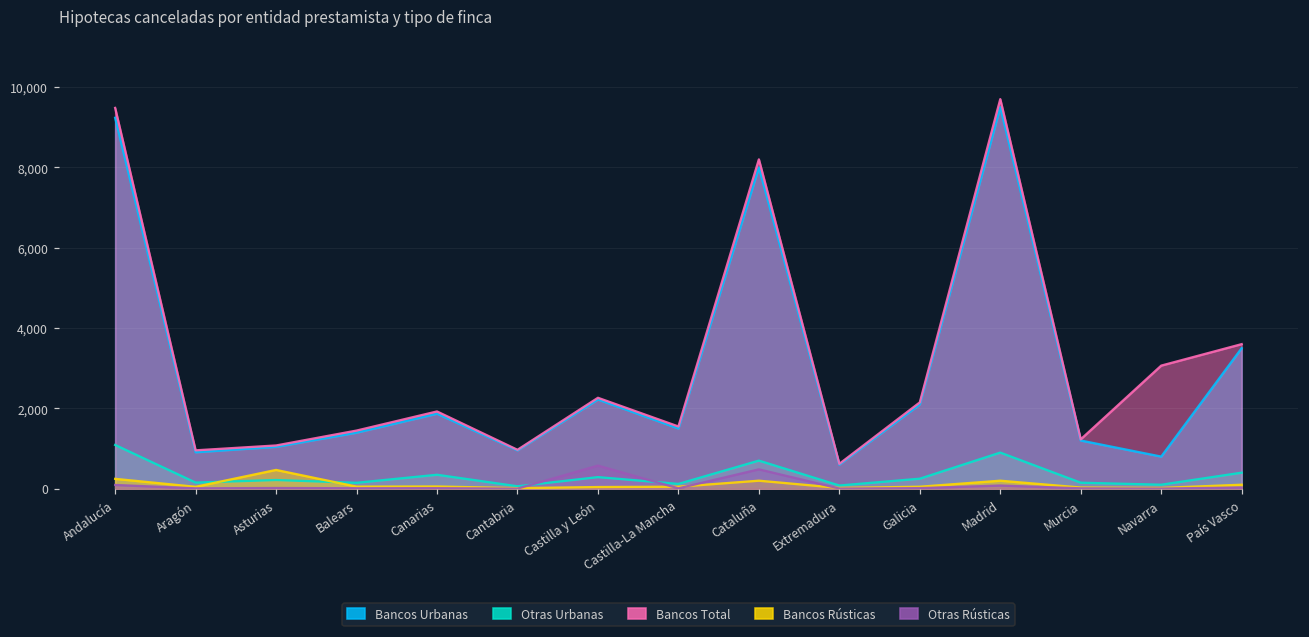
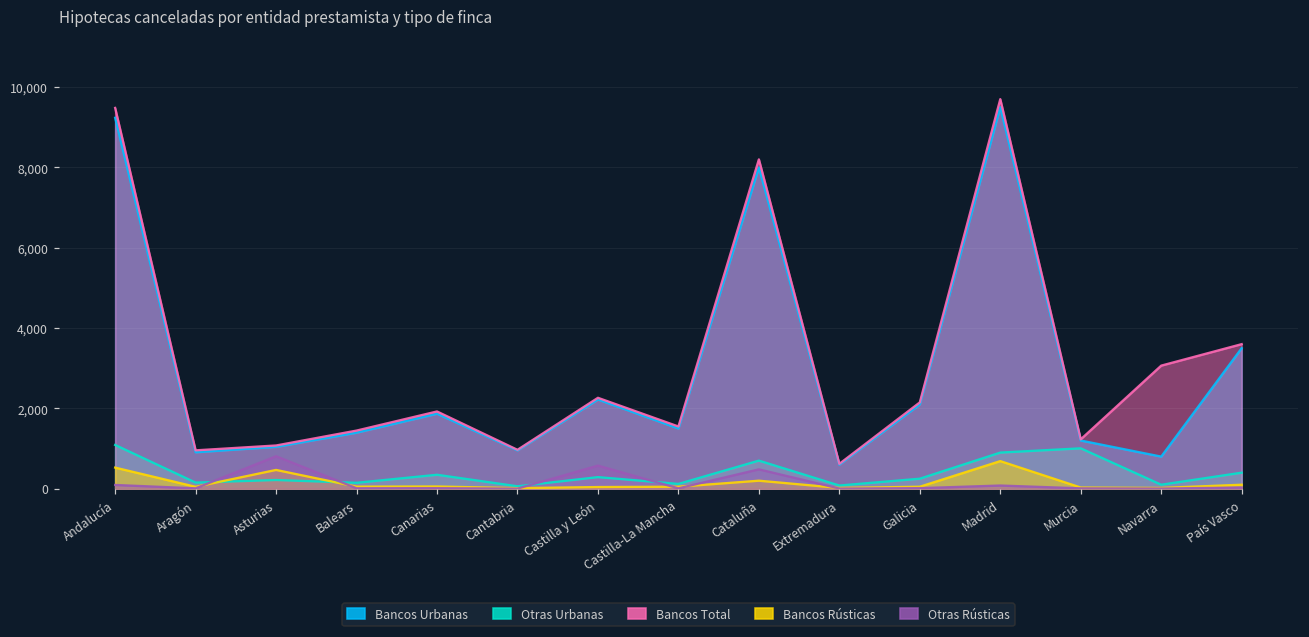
  {
    "Bancos Urbanas": {
      "Andalucía": "9,200",
      "Cataluña": "8,000",
      "Madrid": "9,500",
      "Navarra": "800",
      "País Vasco": "3,500"
    },
    "Otras Urbanas": {
      "Andalucía": "1,100",
      "Aragón": "200",
      "Asturias": "200",
      "Balears": "100",
      "Canarias": "300",
      "Castilla y León": "300",
      "Castilla-La Mancha": "100",
      "Cataluña": "700",
      "Galicia": "300",
      "Madrid": "900",
-     "Murcia": "200",
+     "Murcia": "1,000",
      "Navarra": "100",
      "País Vasco": "400"
    },
    "Bancos Total": {
      "Andalucía": "9,500",
      "Cataluña": "8,200",
      "Madrid": "9,700",
      "Navarra": "3,100",
      "País Vasco": "3,600"
    },
    "Bancos Rústicas": {
-     "Andalucía": "200",
+     "Andalucía": "500",
      "Asturias": "500",
      "Castilla y León": "0",
      "Cataluña": "200",
-     "Madrid": "200",
+     "Madrid": "700",
      "País Vasco": "100"
    },
    "Otras Rústicas": {
      "Andalucía": "100",
-     "Asturias": "0",
+     "Asturias": "800",
      "Castilla y León": "600",
      "Cataluña": "500",
      "Madrid": "100",
      "País Vasco": "0"
    }
  }
